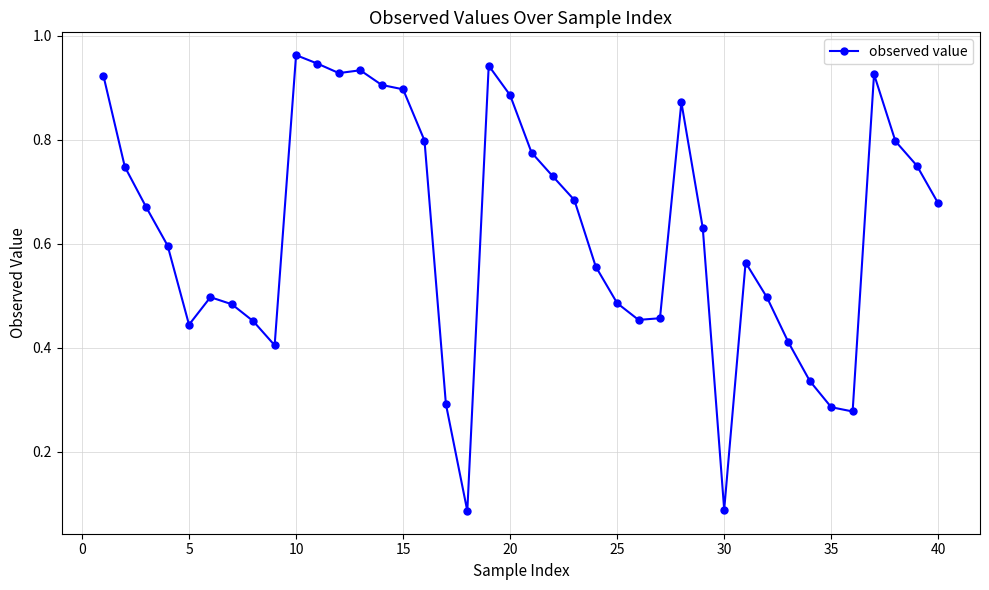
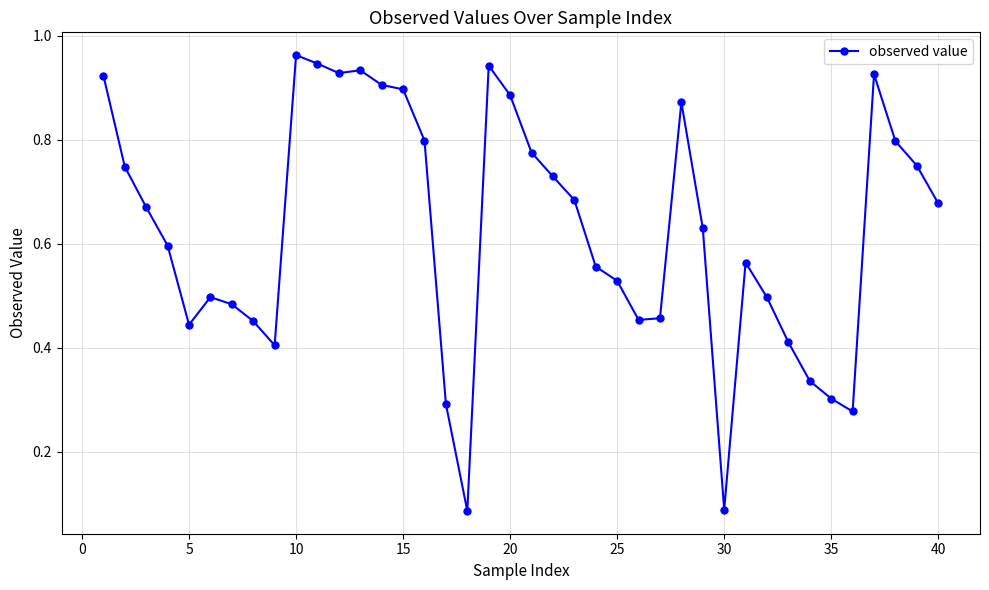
  {
    "5": 0.44,
    "10": 0.96,
    "15": 0.90,
    "20": 0.89,
-   "25": 0.49,
+   "25": 0.53,
    "30": 0.09,
-   "35": 0.29,
+   "35": 0.30,
    "40": 0.68
  }
